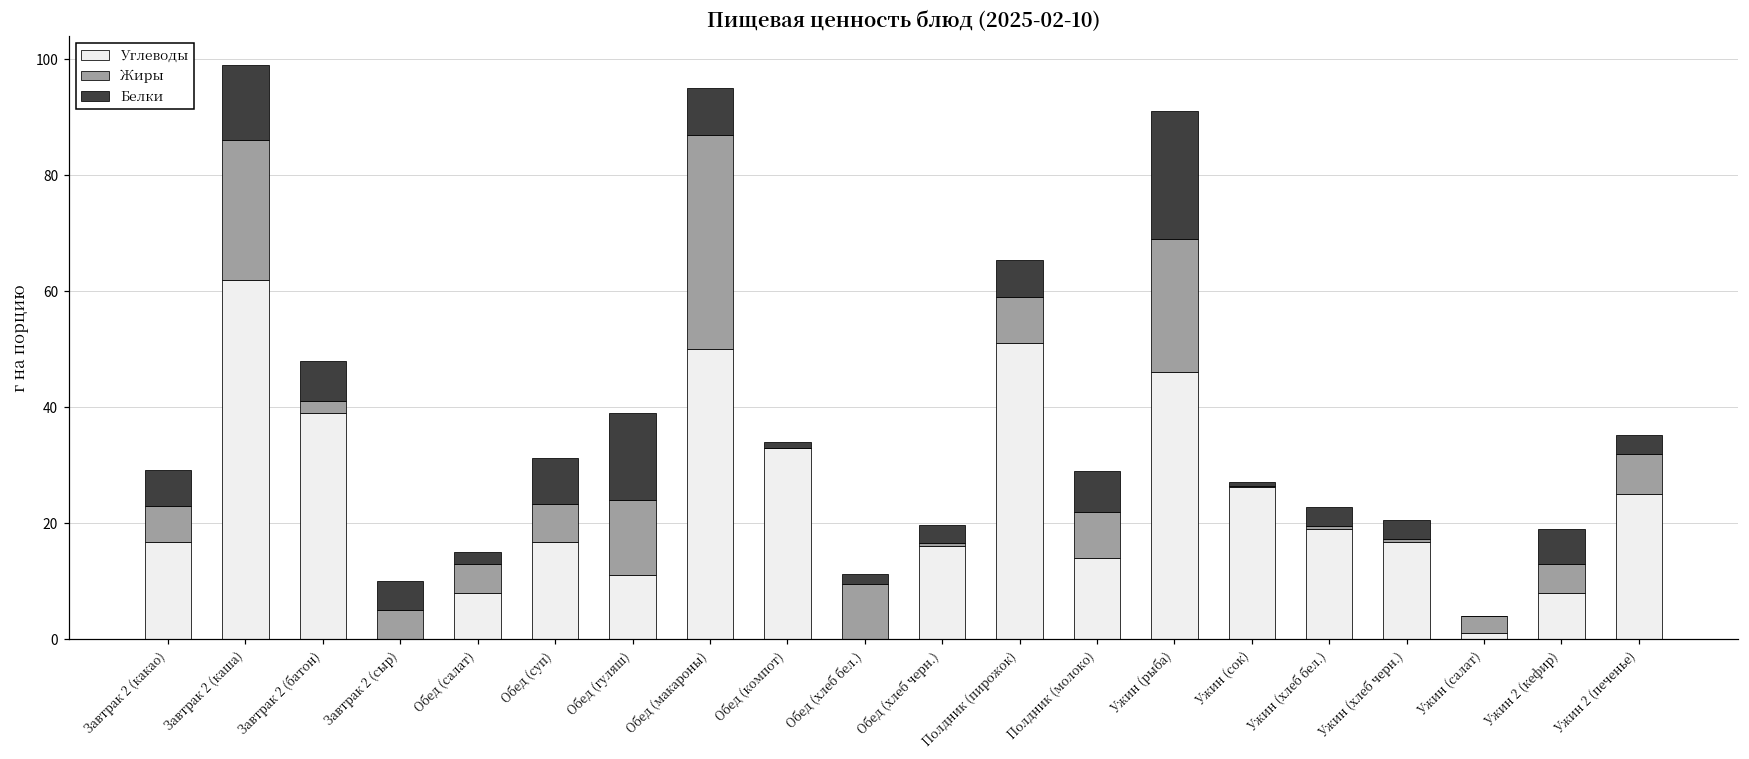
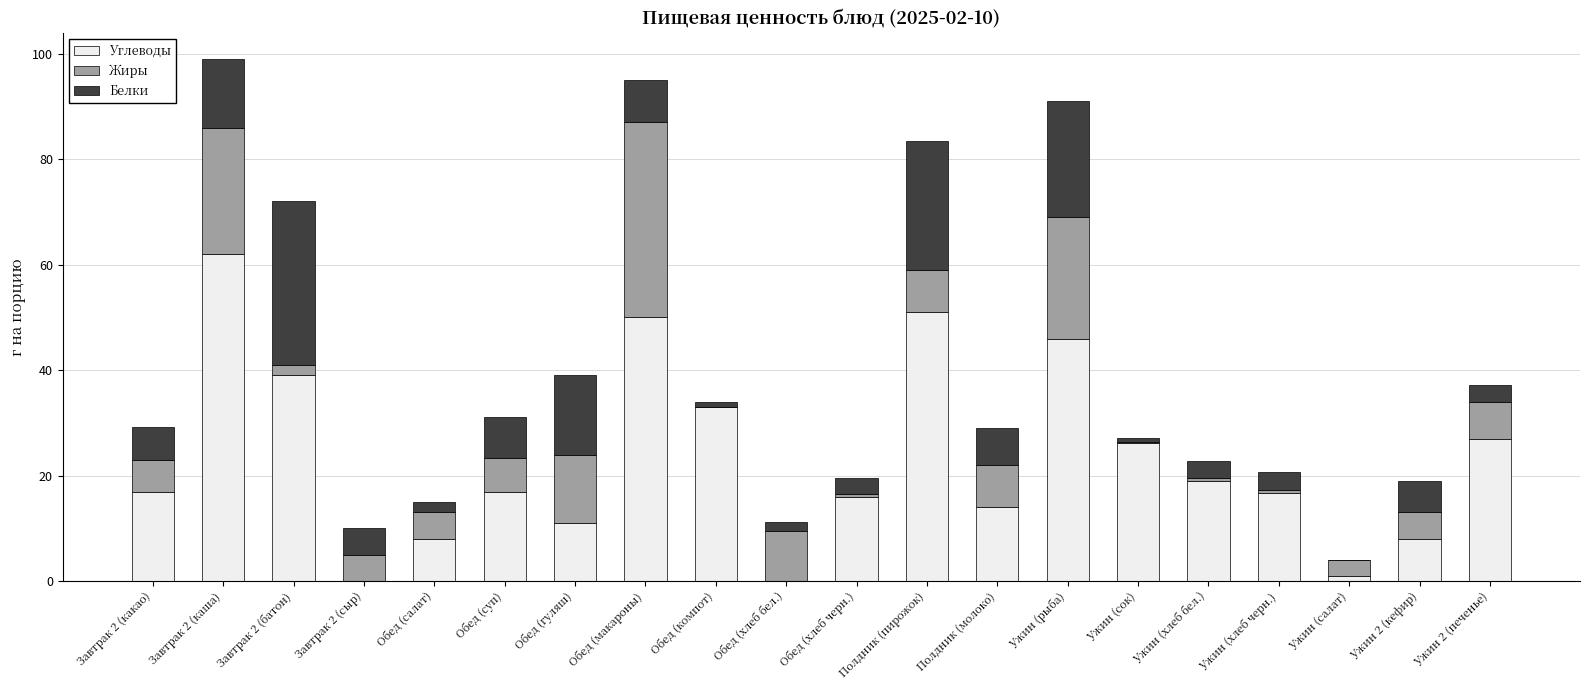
  {
    "Углеводы": {
      "Завтрак 2 (какао)": 17,
      "Завтрак 2 (каша)": 62,
      "Завтрак 2 (батон)": 39,
      "Завтрак 2 (сыр)": 0,
      "Обед (салат)": 8,
      "Обед (суп)": 17,
      "Обед (гуляш)": 11,
      "Обед (макароны)": 50,
      "Обед (компот)": 33,
      "Обед (хлеб бел.)": 0,
      "Обед (хлеб черн.)": 16,
      "Полдник (пирожок)": 51,
      "Полдник (молоко)": 14,
      "Ужин (рыба)": 46,
      "Ужин (сок)": 26,
      "Ужин (хлеб бел.)": 19,
      "Ужин (хлеб черн.)": 17,
      "Ужин (салат)": 1,
      "Ужин 2 (кефир)": 8,
-     "Ужин 2 (печенье)": 25
+     "Ужин 2 (печенье)": 27
    },
    "Жиры": {
      "Завтрак 2 (какао)": 6,
      "Завтрак 2 (каша)": 24,
      "Завтрак 2 (батон)": 2,
      "Завтрак 2 (сыр)": 5,
      "Обед (салат)": 5,
      "Обед (суп)": 6,
      "Обед (гуляш)": 13,
      "Обед (макароны)": 37,
      "Обед (компот)": 0,
      "Обед (хлеб бел.)": 10,
      "Обед (хлеб черн.)": 1,
      "Полдник (пирожок)": 8,
      "Полдник (молоко)": 8,
      "Ужин (рыба)": 23,
      "Ужин (хлеб черн.)": 1,
      "Ужин (салат)": 3,
      "Ужин 2 (кефир)": 5,
      "Ужин 2 (печенье)": 7
    },
    "Белки": {
      "Завтрак 2 (какао)": 6,
      "Завтрак 2 (каша)": 13,
-     "Завтрак 2 (батон)": 7,
+     "Завтрак 2 (батон)": 31,
      "Завтрак 2 (сыр)": 5,
      "Обед (салат)": 2,
      "Обед (суп)": 8,
      "Обед (гуляш)": 15,
      "Обед (макароны)": 8,
      "Обед (компот)": 1,
      "Обед (хлеб бел.)": 2,
      "Обед (хлеб черн.)": 3,
-     "Полдник (пирожок)": 6,
+     "Полдник (пирожок)": 24,
      "Полдник (молоко)": 7,
      "Ужин (рыба)": 22,
      "Ужин (сок)": 1,
      "Ужин (хлеб бел.)": 3,
      "Ужин (хлеб черн.)": 3,
      "Ужин (салат)": 0,
      "Ужин 2 (кефир)": 6,
      "Ужин 2 (печенье)": 3
    }
  }
